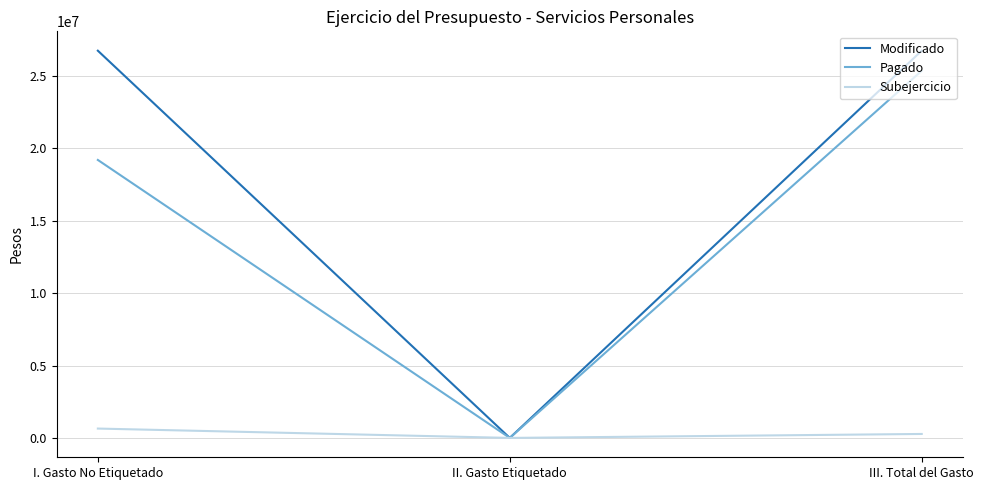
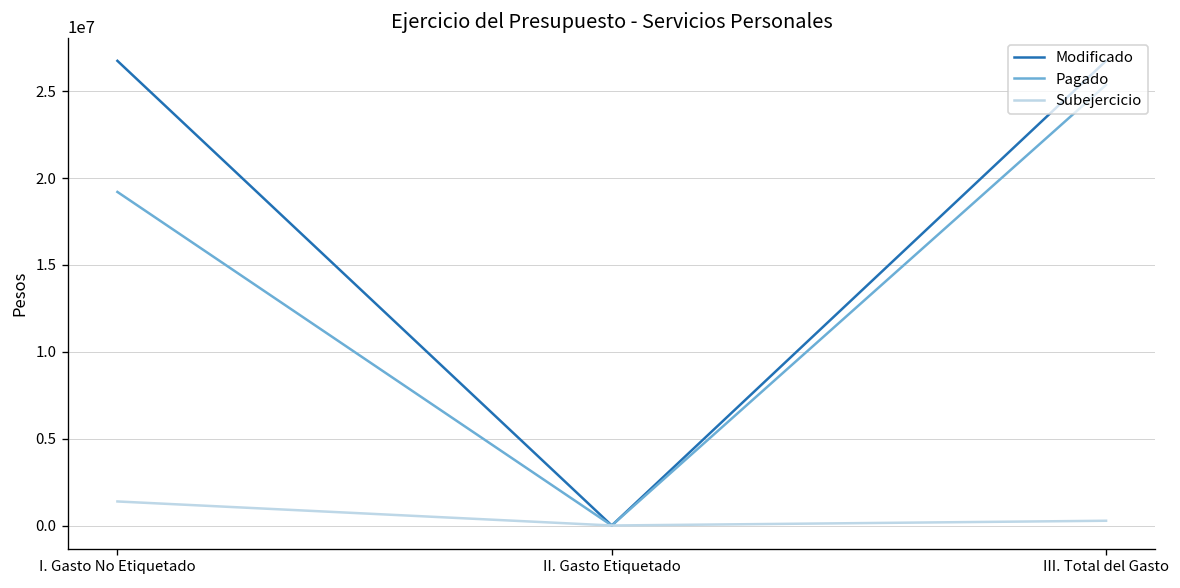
  {
    "Modificado": {
      "I. Gasto No Etiquetado": 26800000
    },
    "Pagado": {
      "I. Gasto No Etiquetado": 19200000
    },
    "Subejercicio": {
-     "I. Gasto No Etiquetado": 600000,
+     "I. Gasto No Etiquetado": 1400000,
      "III. Total del Gasto": 300000
    }
  }
